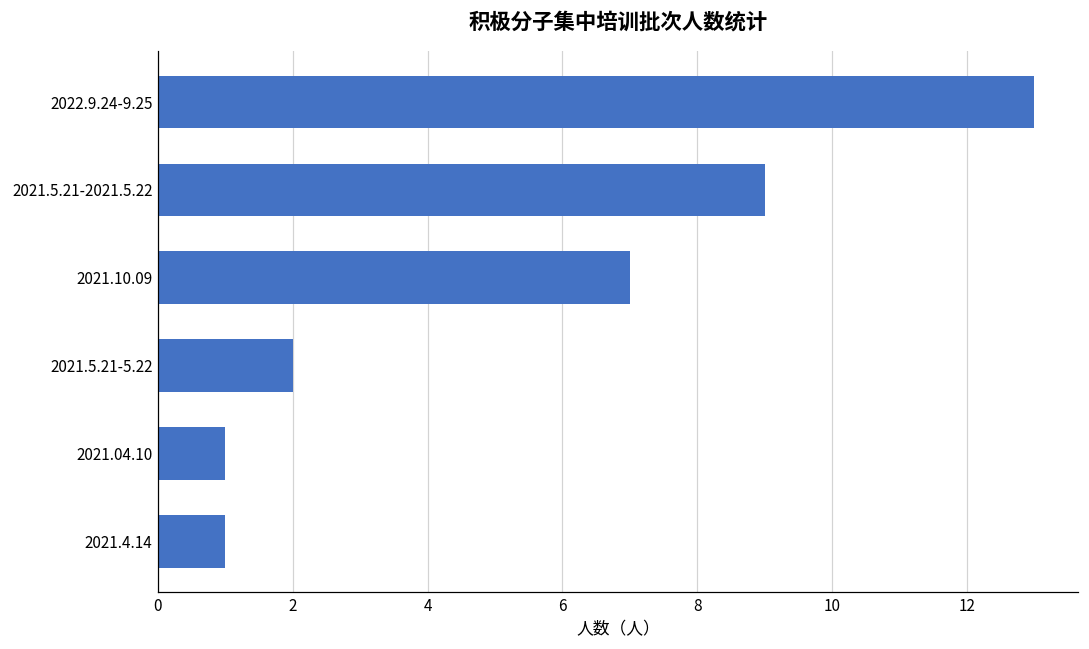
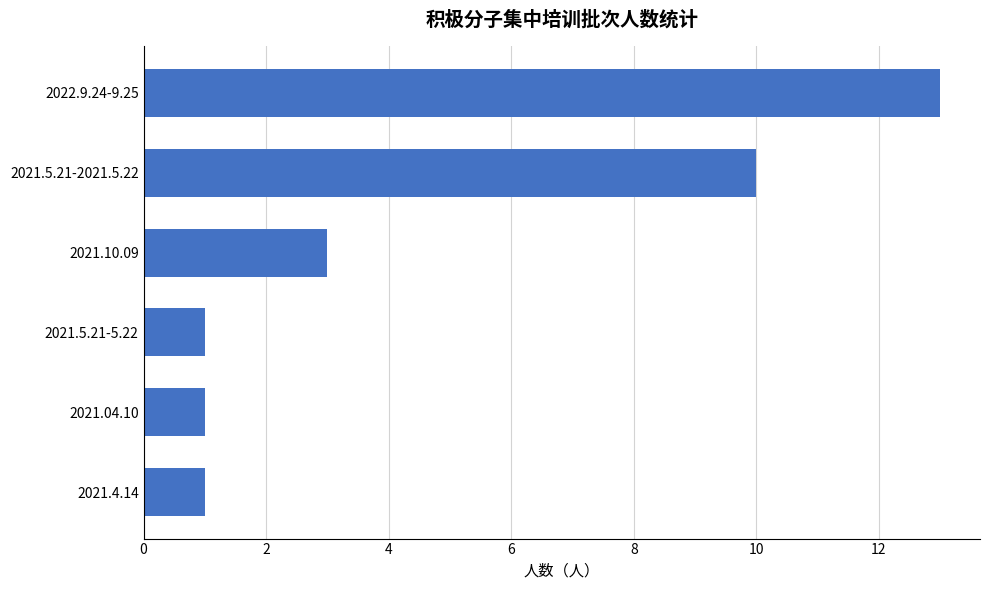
  {
    "2022.9.24-9.25": 13,
-   "2021.5.21-2021.5.22": 9,
-   "2021.10.09": 7,
-   "2021.5.21-5.22": 2,
+   "2021.5.21-2021.5.22": 10,
+   "2021.10.09": 3,
+   "2021.5.21-5.22": 1,
    "2021.04.10": 1,
    "2021.4.14": 1
  }
